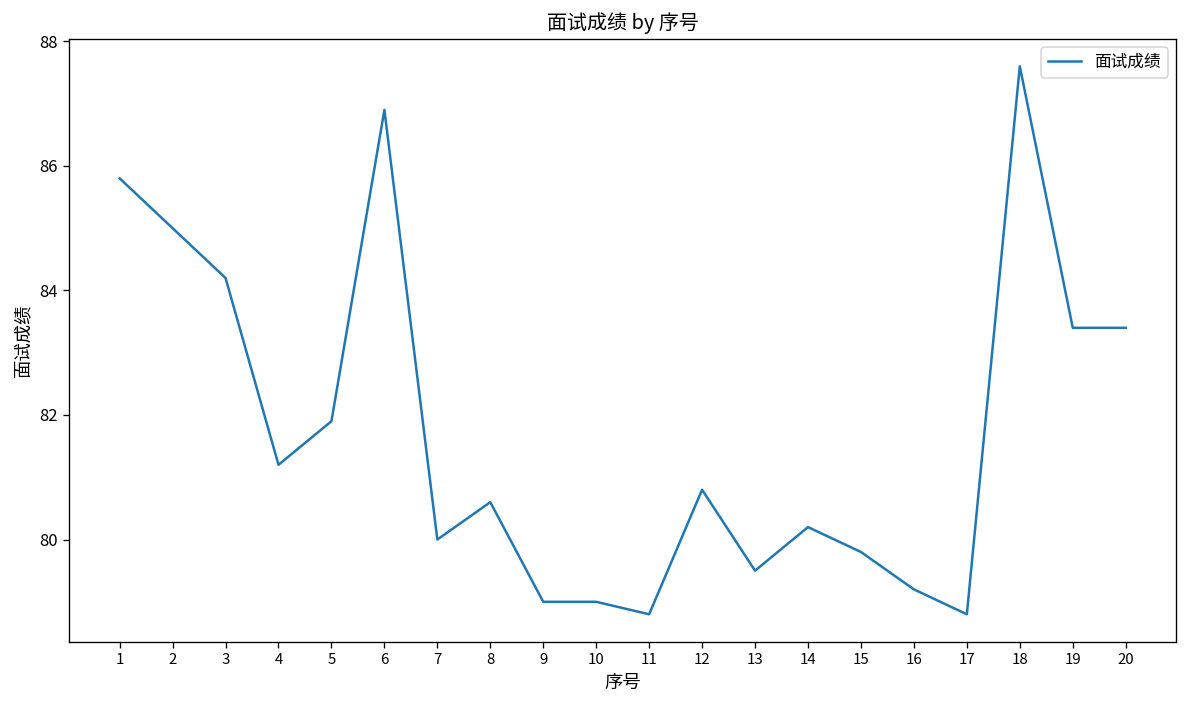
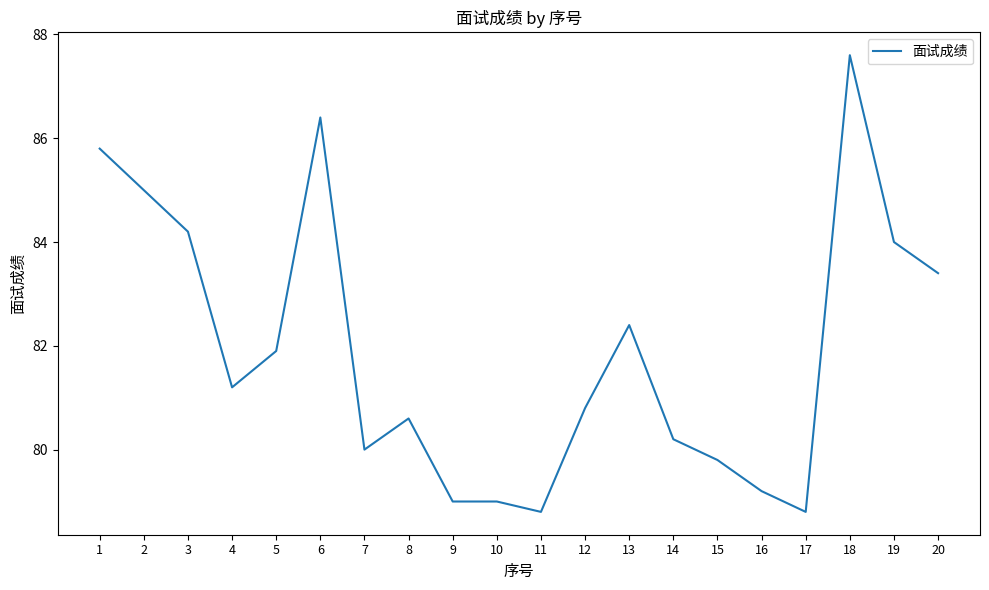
  {
    "1": 85.8,
    "2": 85.0,
    "3": 84.2,
    "4": 81.2,
    "5": 81.9,
-   "6": 86.9,
+   "6": 86.4,
    "7": 80.0,
    "8": 80.6,
    "9": 79.0,
    "10": 79.0,
    "11": 78.8,
    "12": 80.8,
-   "13": 79.5,
+   "13": 82.4,
    "14": 80.2,
    "15": 79.8,
    "16": 79.2,
    "17": 78.8,
    "18": 87.6,
-   "19": 83.4,
+   "19": 84.0,
    "20": 83.4
  }
